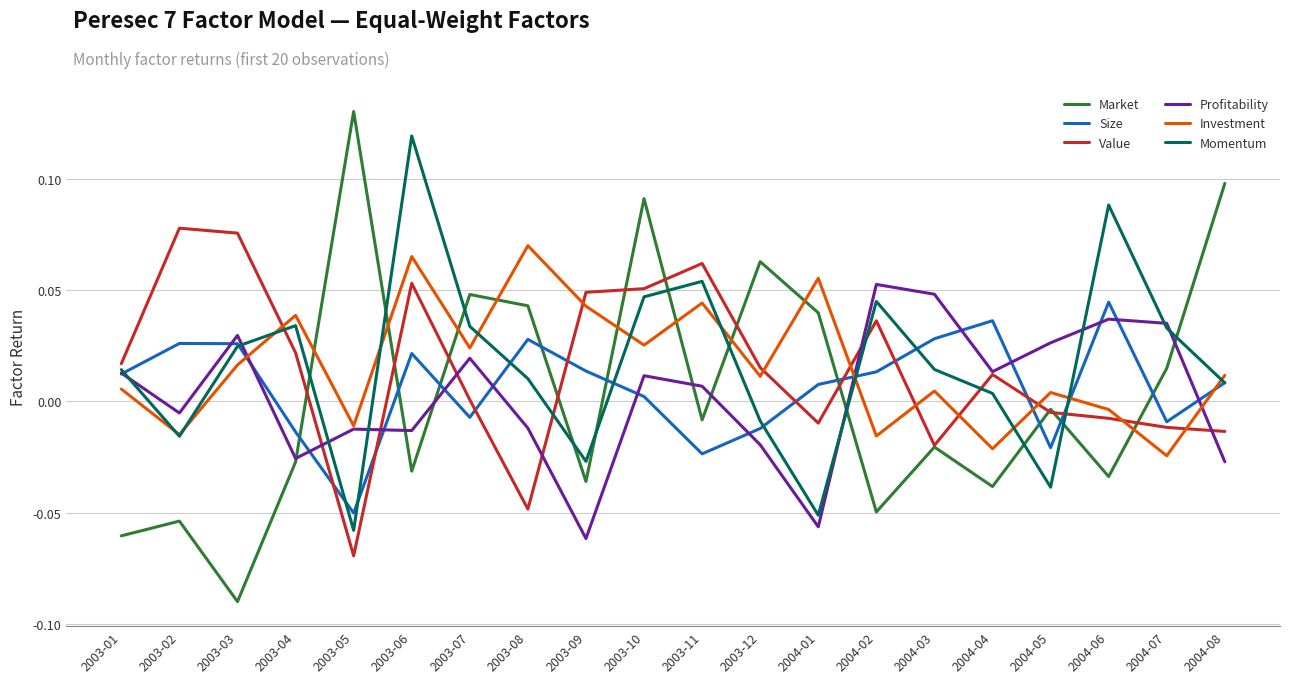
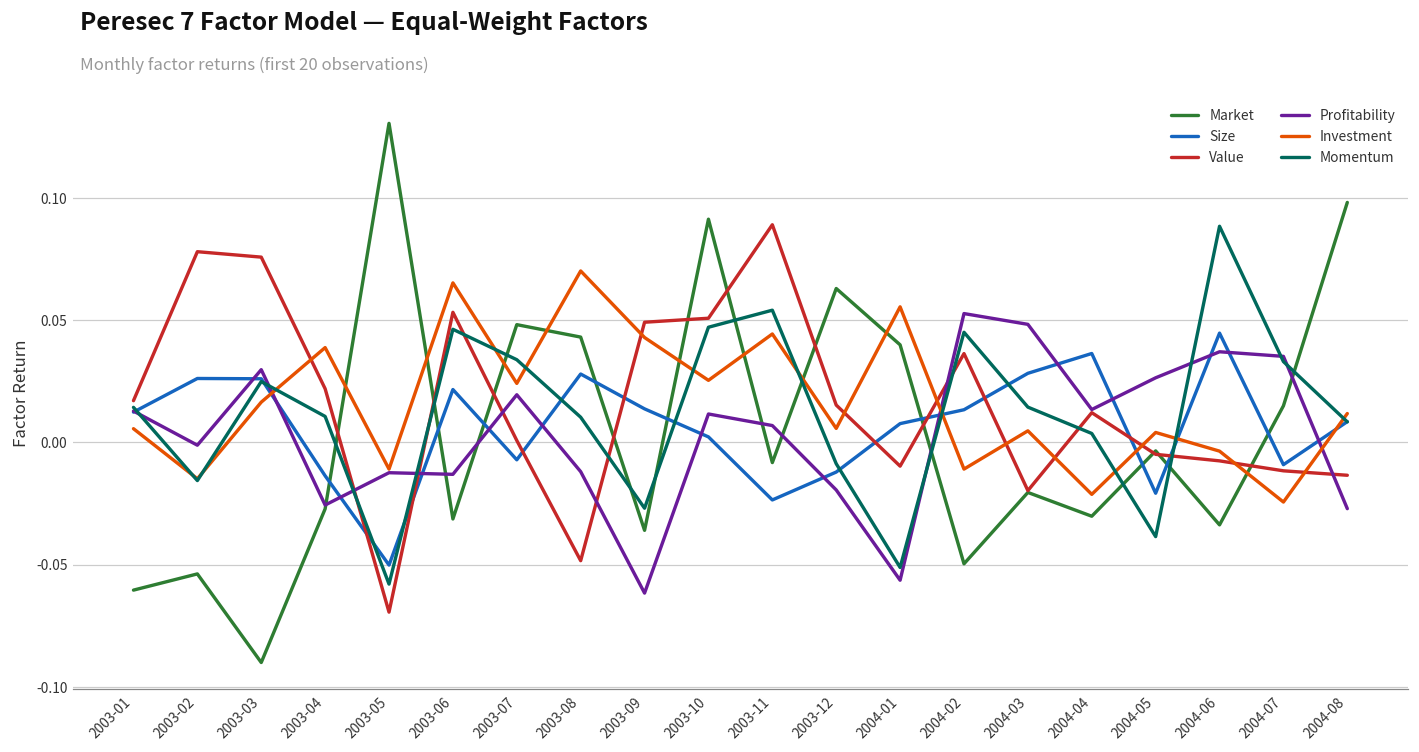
  {
    "Market": {
      "2003-01": -0.060,
      "2003-02": -0.054,
      "2003-03": -0.090,
      "2003-04": -0.027,
      "2003-05": 0.130,
      "2003-06": -0.031,
      "2003-07": 0.048,
      "2003-08": 0.043,
      "2003-09": -0.036,
      "2003-10": 0.091,
      "2003-11": -0.008,
      "2003-12": 0.063,
      "2004-01": 0.040,
      "2004-02": -0.050,
-     "2004-04": -0.038,
+     "2004-04": -0.030,
      "2004-05": -0.004,
      "2004-06": -0.034,
      "2004-07": 0.015,
      "2004-08": 0.098
    },
    "Size": {
      "2003-02": 0.026,
      "2003-03": 0.026,
      "2003-04": -0.014,
      "2003-05": -0.050,
      "2003-06": 0.022,
      "2003-07": -0.007,
      "2003-08": 0.028,
      "2003-09": 0.014,
      "2003-10": 0.002,
      "2003-11": -0.024,
      "2003-12": -0.012,
      "2004-01": 0.008,
      "2004-02": 0.013,
      "2004-03": 0.028,
      "2004-04": 0.036,
      "2004-05": -0.021,
      "2004-06": 0.045,
      "2004-07": -0.009
    },
    "Value": {
      "2003-01": 0.017,
      "2003-02": 0.078,
      "2003-03": 0.076,
      "2003-04": 0.022,
      "2003-05": -0.069,
      "2003-06": 0.053,
      "2003-07": 0.001,
      "2003-08": -0.048,
      "2003-09": 0.049,
      "2003-10": 0.051,
-     "2003-11": 0.062,
+     "2003-11": 0.089,
      "2003-12": 0.015,
      "2004-01": -0.010,
      "2004-02": 0.036,
      "2004-04": 0.012,
      "2004-05": -0.005,
      "2004-06": -0.008,
      "2004-07": -0.012,
      "2004-08": -0.013
    },
    "Profitability": {
-     "2003-02": -0.005,
+     "2003-02": -0.001,
      "2003-03": 0.030,
      "2003-04": -0.026,
      "2003-05": -0.012,
      "2003-06": -0.013,
      "2003-07": 0.019,
      "2003-08": -0.012,
      "2003-09": -0.062,
      "2003-10": 0.012,
      "2003-11": 0.007,
      "2003-12": -0.019,
      "2004-01": -0.056,
      "2004-02": 0.053,
      "2004-03": 0.048,
      "2004-04": 0.013,
      "2004-05": 0.026,
      "2004-06": 0.037,
      "2004-07": 0.035,
      "2004-08": -0.027
    },
    "Investment": {
      "2003-01": 0.006,
      "2003-03": 0.016,
      "2003-04": 0.039,
      "2003-05": -0.011,
      "2003-06": 0.065,
      "2003-07": 0.024,
      "2003-08": 0.070,
      "2003-09": 0.043,
      "2003-10": 0.025,
      "2003-11": 0.044,
-     "2003-12": 0.011,
+     "2003-12": 0.006,
      "2004-01": 0.055,
-     "2004-02": -0.016,
+     "2004-02": -0.011,
      "2004-03": 0.005,
      "2004-04": -0.021,
      "2004-05": 0.004,
      "2004-06": -0.004,
      "2004-07": -0.024,
      "2004-08": 0.012
    },
    "Momentum": {
      "2003-01": 0.014,
      "2003-03": 0.025,
-     "2003-04": 0.034,
+     "2003-04": 0.011,
      "2003-05": -0.058,
-     "2003-06": 0.119,
+     "2003-06": 0.046,
      "2003-07": 0.034,
      "2003-08": 0.010,
      "2003-09": -0.027,
      "2003-10": 0.047,
      "2003-11": 0.054,
      "2003-12": -0.009,
      "2004-01": -0.051,
      "2004-02": 0.045,
      "2004-03": 0.014,
      "2004-04": 0.004,
      "2004-05": -0.039,
      "2004-06": 0.088,
      "2004-07": 0.033
    }
  }
